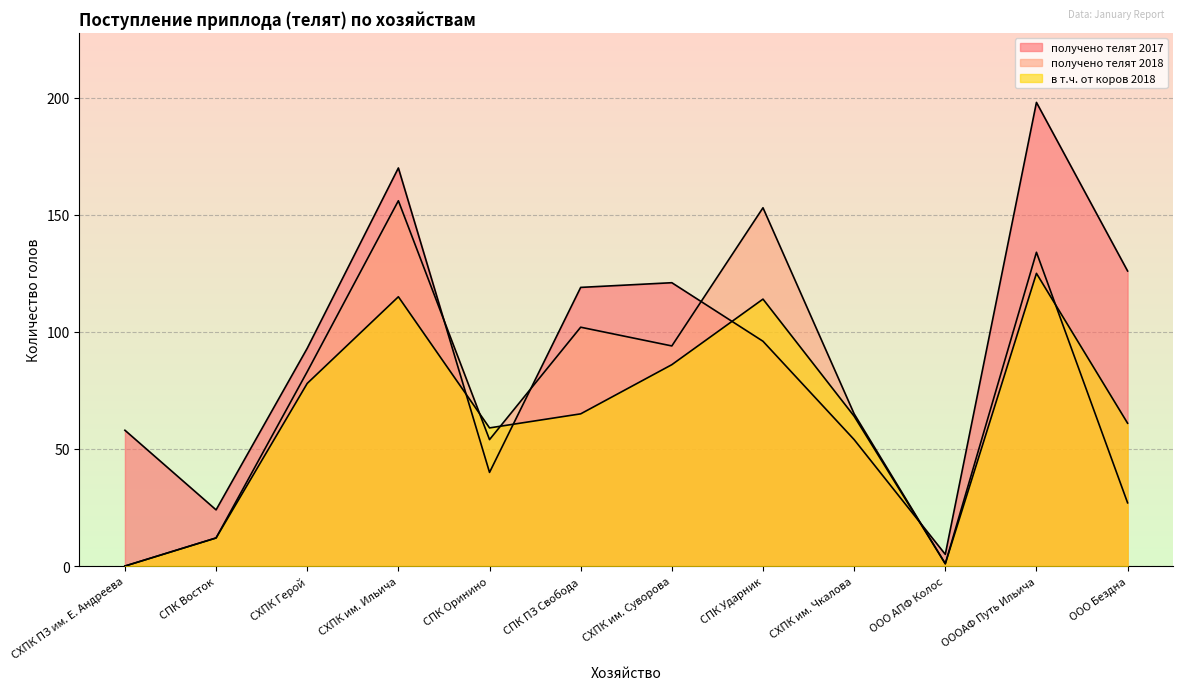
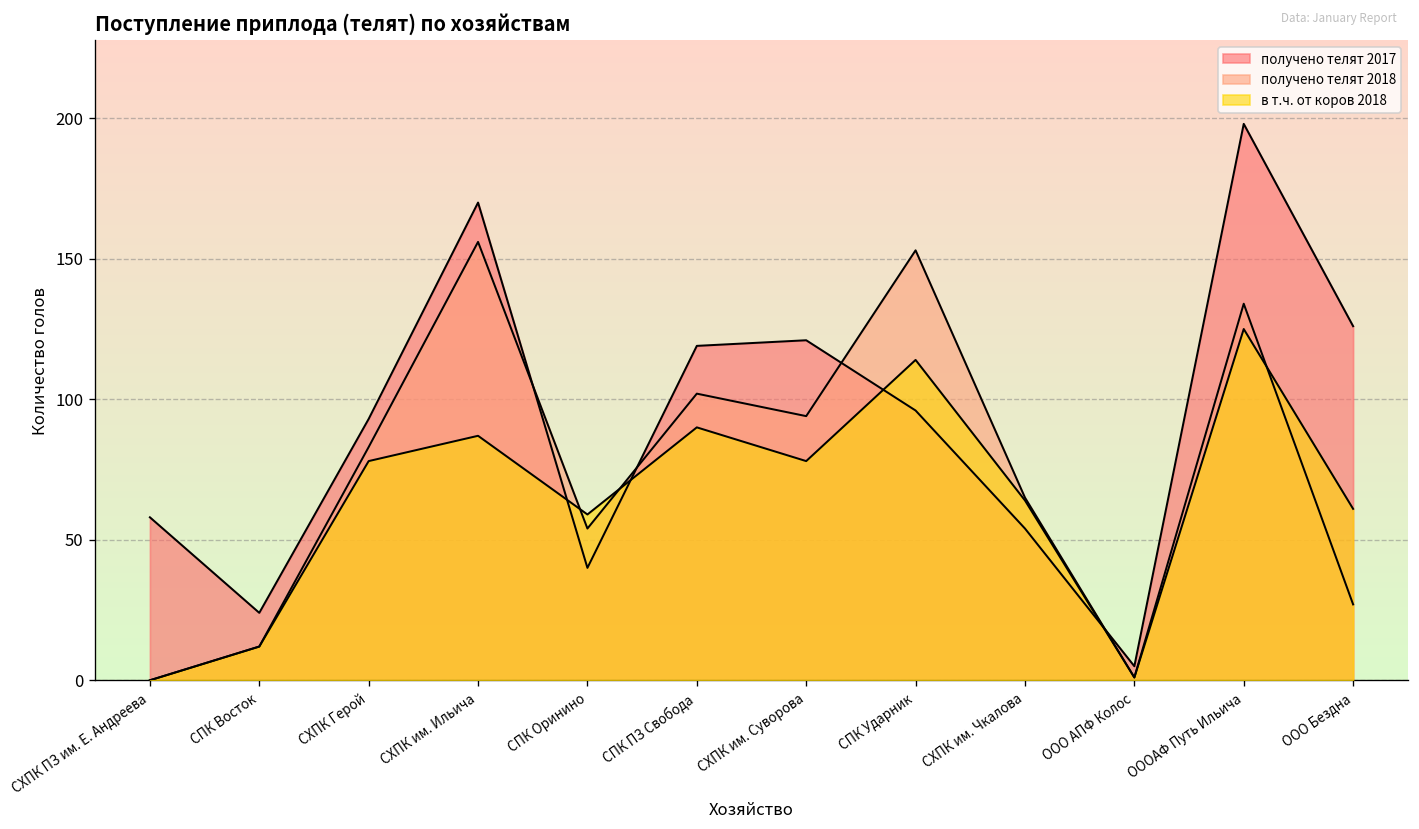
  {
    "в т.ч. от коров 2018": {
      "СХПК Герой": 78,
-     "СХПК им. Ильича": 115,
+     "СХПК им. Ильича": 87,
      "СПК Оринино": 59,
-     "СПК ПЗ Свобода": 65,
-     "СХПК им. Суворова": 86,
+     "СПК ПЗ Свобода": 90,
+     "СХПК им. Суворова": 78,
      "СПК Ударник": 114,
      "ОООАФ Путь Ильича": 125,
      "ООО Бездна": 61
    }
  }
